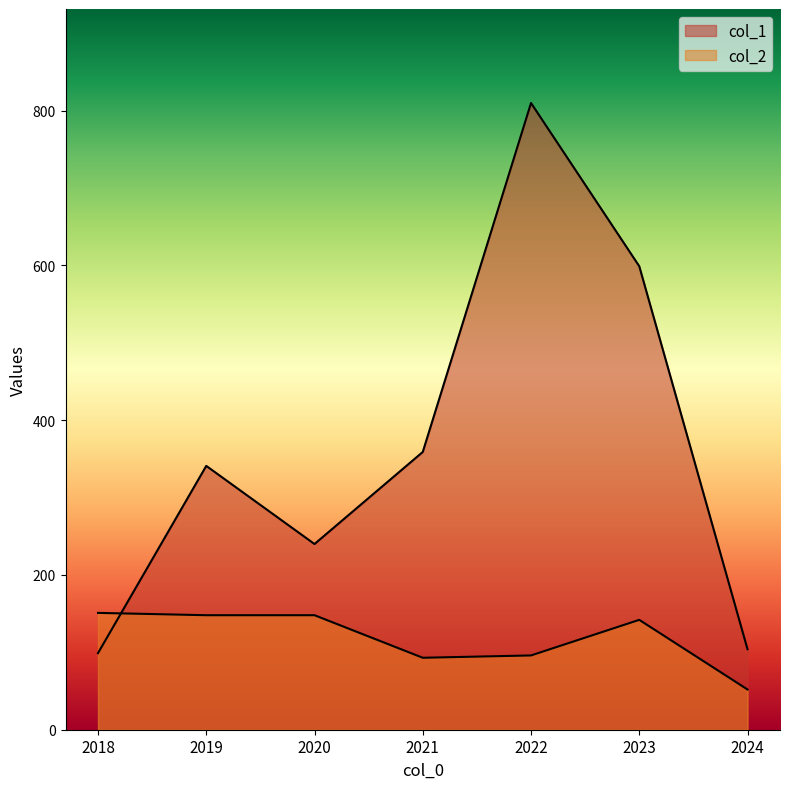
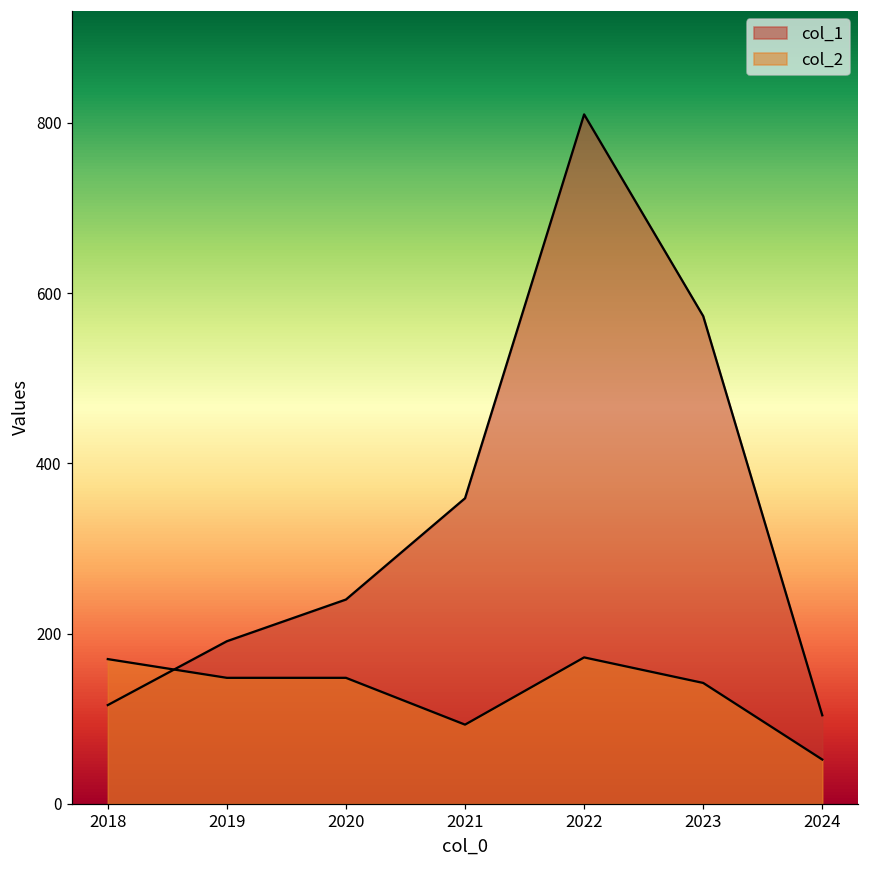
  {
    "col_1": {
-     "2018": 100,
-     "2019": 340,
+     "2018": 120,
+     "2019": 190,
      "2020": 240,
      "2021": 360,
      "2022": 810,
-     "2023": 600,
+     "2023": 570,
      "2024": 100
    },
    "col_2": {
-     "2018": 150,
+     "2018": 170,
      "2019": 150,
      "2020": 150,
      "2021": 90,
-     "2022": 100,
+     "2022": 170,
      "2023": 140,
      "2024": 50
    }
  }
